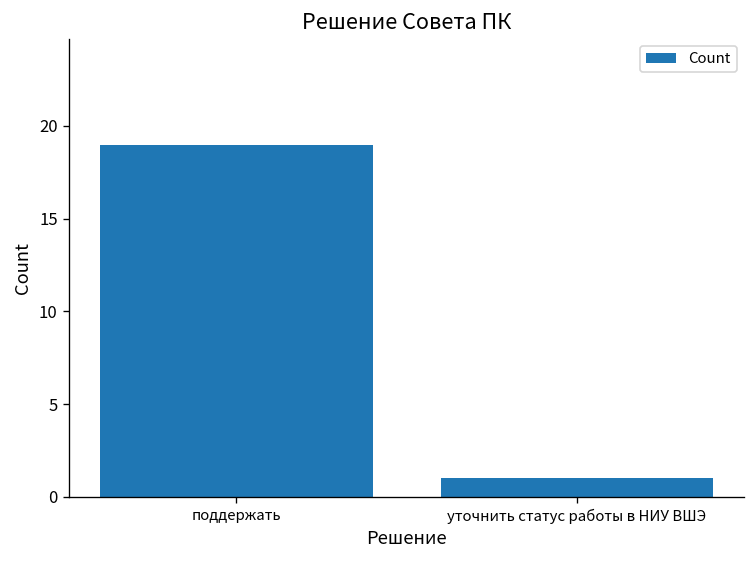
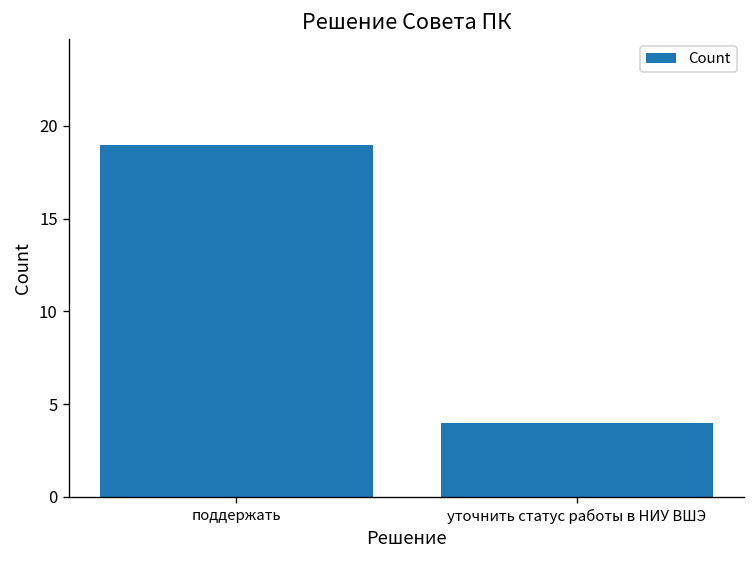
  {
    "поддержать": 19,
-   "уточнить статус работы в НИУ ВШЭ": 1
+   "уточнить статус работы в НИУ ВШЭ": 4
  }
